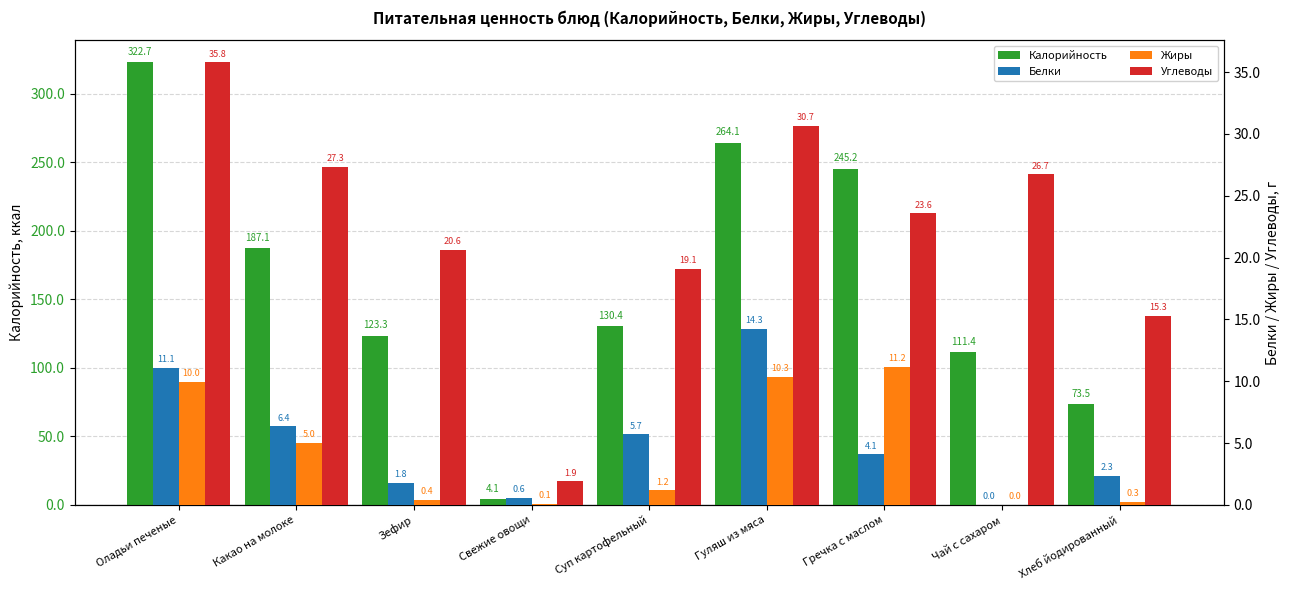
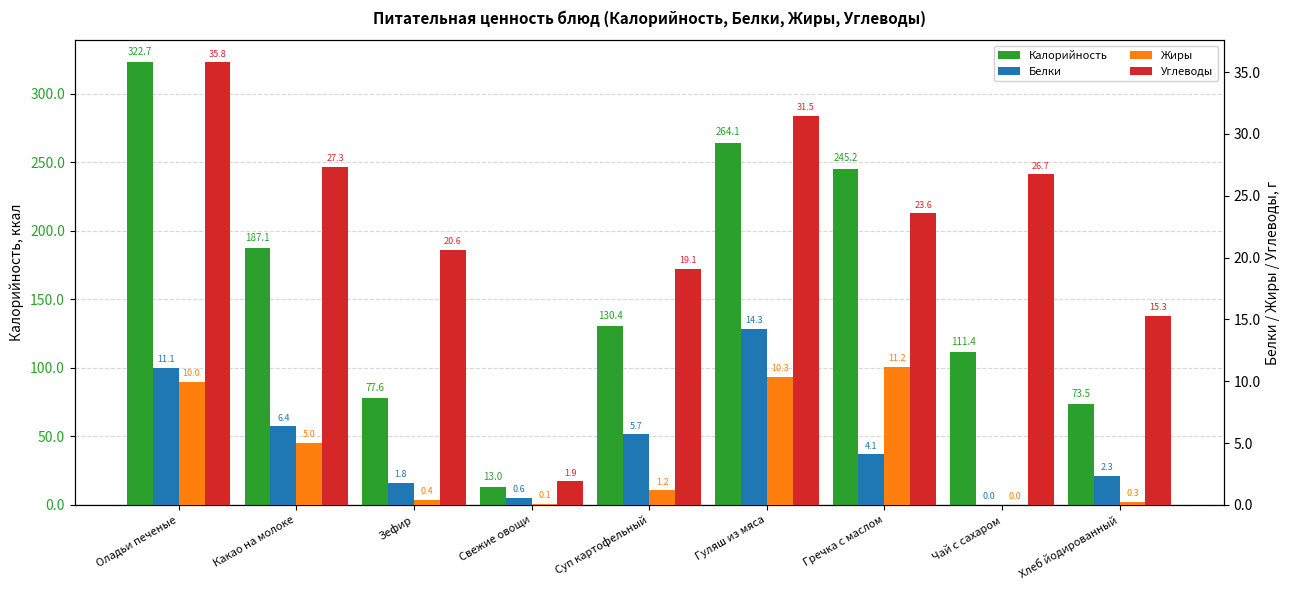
  {
    "Калорийность": {
      "Оладьи печеные": 322.7,
      "Какао на молоке": 187.1,
-     "Зефир": 123.3,
-     "Свежие овощи": 4.1,
+     "Зефир": 77.6,
+     "Свежие овощи": 13.0,
      "Суп картофельный": 130.4,
      "Гуляш из мяса": 264.1,
      "Гречка с маслом": 245.2,
      "Чай с сахаром": 111.4,
      "Хлеб йодированный": 73.5
    },
    "Белки": {
      "Оладьи печеные": 11.1,
      "Какао на молоке": 6.4,
      "Зефир": 1.8,
      "Свежие овощи": 0.6,
      "Суп картофельный": 5.7,
      "Гуляш из мяса": 14.3,
      "Гречка с маслом": 4.1,
      "Чай с сахаром": 0.0,
      "Хлеб йодированный": 2.3
    },
    "Жиры": {
      "Оладьи печеные": 10.0,
      "Какао на молоке": 5.0,
      "Зефир": 0.4,
      "Свежие овощи": 0.1,
      "Суп картофельный": 1.2,
      "Гуляш из мяса": 10.3,
      "Гречка с маслом": 11.2,
      "Чай с сахаром": 0.0,
      "Хлеб йодированный": 0.3
    },
    "Углеводы": {
      "Оладьи печеные": 35.8,
      "Какао на молоке": 27.3,
      "Зефир": 20.6,
      "Свежие овощи": 1.9,
      "Суп картофельный": 19.1,
-     "Гуляш из мяса": 30.7,
+     "Гуляш из мяса": 31.5,
      "Гречка с маслом": 23.6,
      "Чай с сахаром": 26.7,
      "Хлеб йодированный": 15.3
    }
  }
